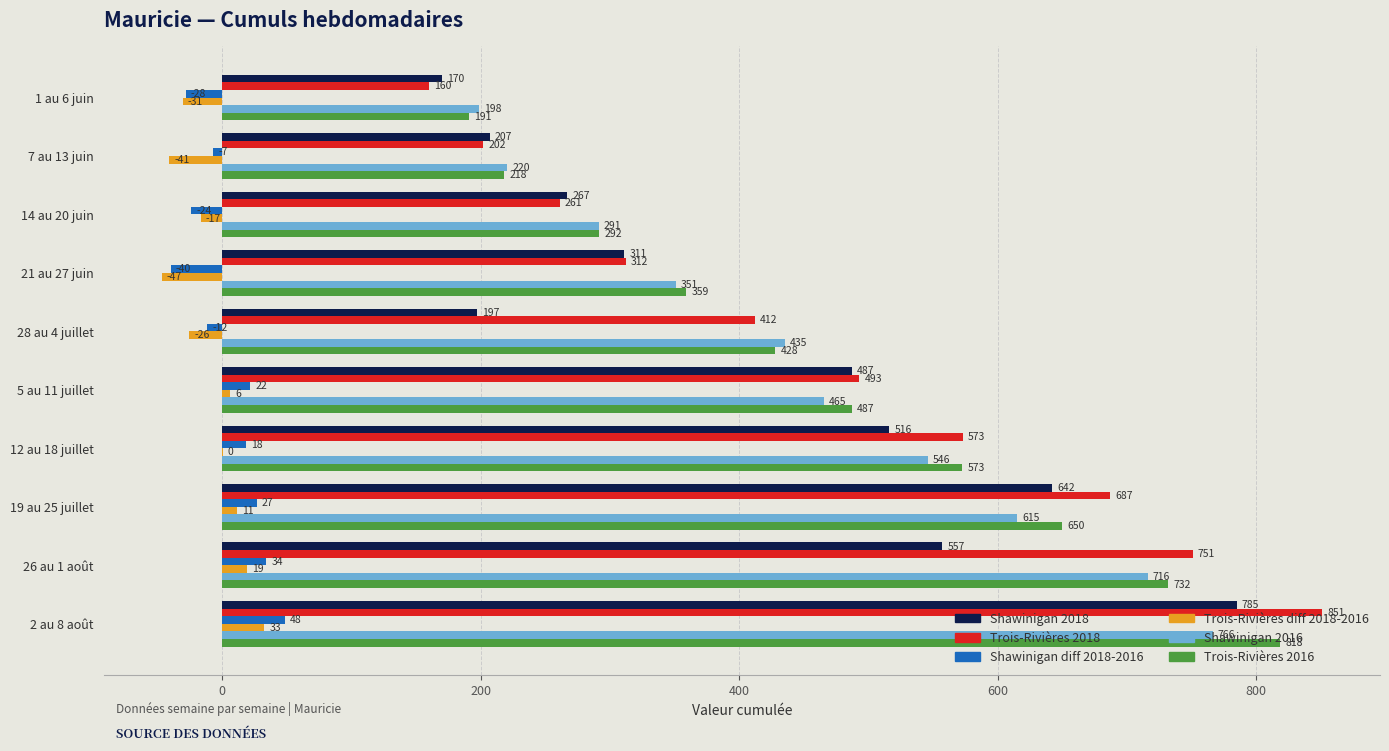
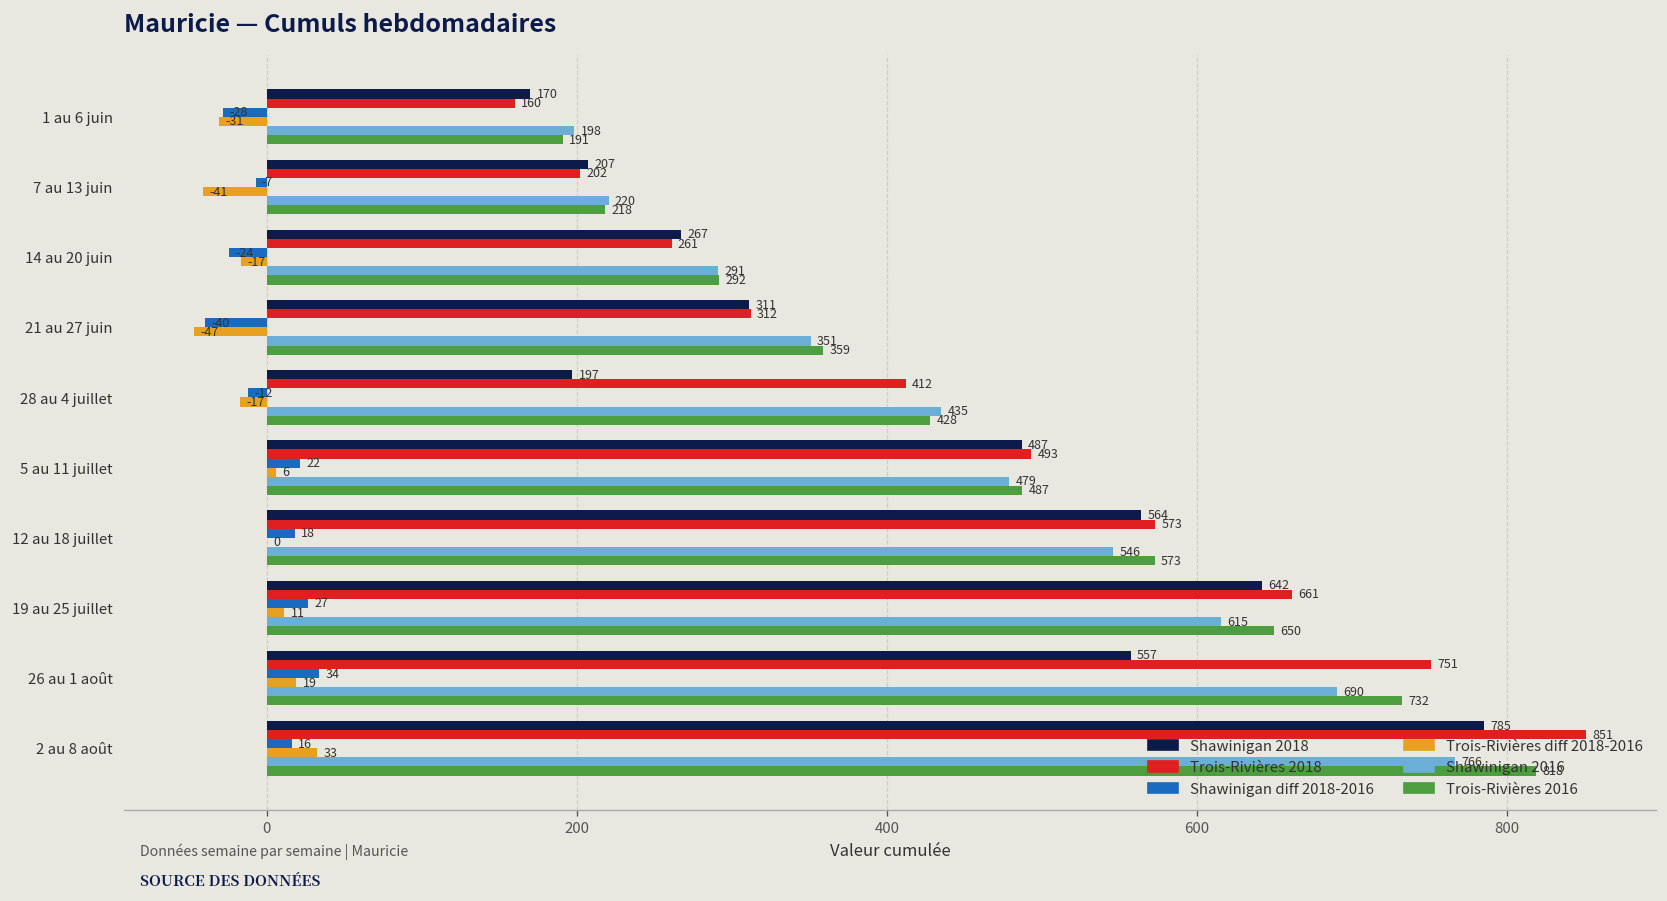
  {
    "Shawinigan 2018": {
      "1 au 6 juin": 170,
      "14 au 20 juin": 267,
      "28 au 4 juillet": 197,
      "5 au 11 juillet": 487,
-     "12 au 18 juillet": 516,
+     "12 au 18 juillet": 564,
      "19 au 25 juillet": 642,
      "26 au 1 août": 557,
      "2 au 8 août": 785
    },
    "Trois-Rivières 2018": {
      "1 au 6 juin": 160,
      "14 au 20 juin": 261,
      "28 au 4 juillet": 412,
      "5 au 11 juillet": 493,
      "12 au 18 juillet": 573,
-     "19 au 25 juillet": 687,
+     "19 au 25 juillet": 661,
      "26 au 1 août": 751,
      "2 au 8 août": 851
    },
    "Shawinigan diff 2018-2016": {
      "7 au 13 juin": -7,
      "14 au 20 juin": -24,
      "21 au 27 juin": -40,
      "28 au 4 juillet": -12,
      "5 au 11 juillet": 22,
      "12 au 18 juillet": 18,
      "19 au 25 juillet": 27,
      "26 au 1 août": 34,
-     "2 au 8 août": 48
+     "2 au 8 août": 16
    },
    "Trois-Rivières diff 2018-2016": {
      "7 au 13 juin": -41,
      "14 au 20 juin": -17,
      "21 au 27 juin": -47,
-     "28 au 4 juillet": -26,
+     "28 au 4 juillet": -17,
      "5 au 11 juillet": 6,
      "12 au 18 juillet": 0,
      "19 au 25 juillet": 11,
      "26 au 1 août": 19,
      "2 au 8 août": 33
    },
    "Shawinigan 2016": {
      "1 au 6 juin": 198,
      "21 au 27 juin": 351,
      "28 au 4 juillet": 435,
-     "5 au 11 juillet": 465,
+     "5 au 11 juillet": 479,
      "12 au 18 juillet": 546,
      "19 au 25 juillet": 615,
-     "26 au 1 août": 716,
+     "26 au 1 août": 690,
      "2 au 8 août": 766
    },
    "Trois-Rivières 2016": {
      "1 au 6 juin": 191,
      "21 au 27 juin": 359,
      "28 au 4 juillet": 428,
      "5 au 11 juillet": 487,
      "12 au 18 juillet": 573,
      "19 au 25 juillet": 650,
      "26 au 1 août": 732,
      "2 au 8 août": 818
    }
  }
